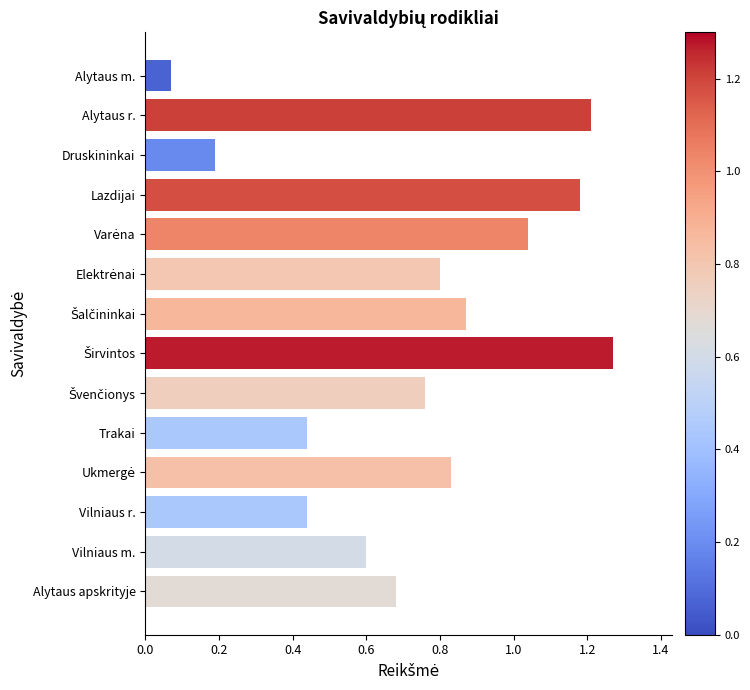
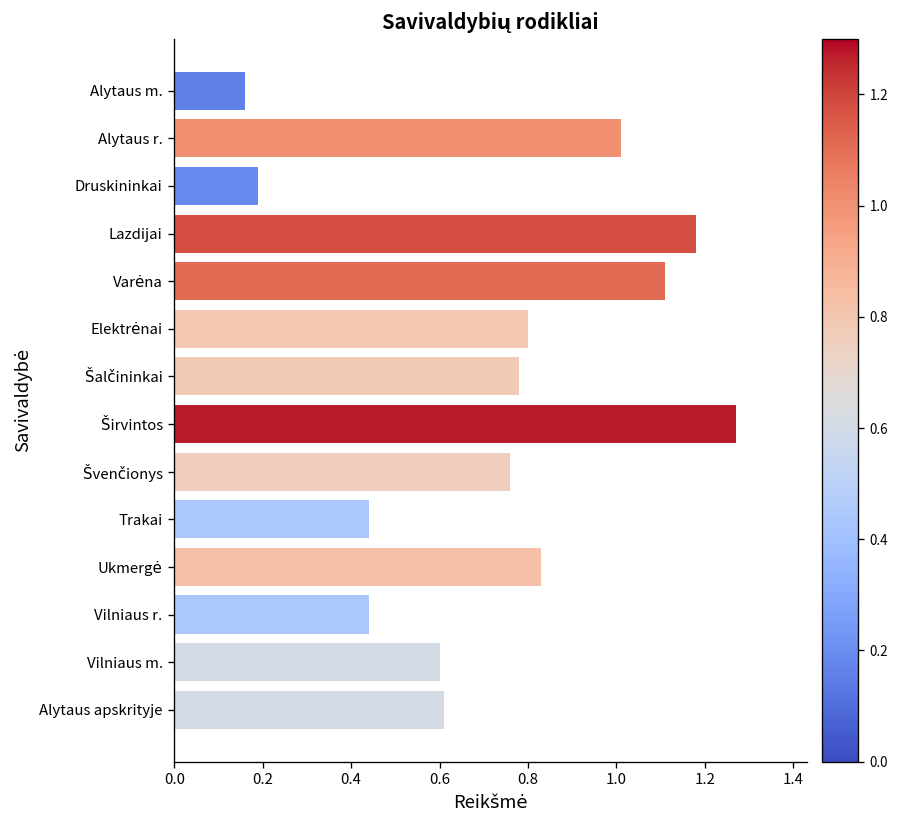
  {
-   "Alytaus m.": 0.07,
-   "Alytaus r.": 1.21,
+   "Alytaus m.": 0.16,
+   "Alytaus r.": 1.01,
    "Druskininkai": 0.19,
    "Lazdijai": 1.18,
-   "Varėna": 1.04,
+   "Varėna": 1.11,
    "Elektrėnai": 0.80,
-   "Šalčininkai": 0.87,
+   "Šalčininkai": 0.78,
    "Širvintos": 1.27,
    "Švenčionys": 0.76,
    "Trakai": 0.44,
    "Ukmergė": 0.83,
    "Vilniaus r.": 0.44,
    "Vilniaus m.": 0.60,
-   "Alytaus apskrityje": 0.68
+   "Alytaus apskrityje": 0.61
  }
